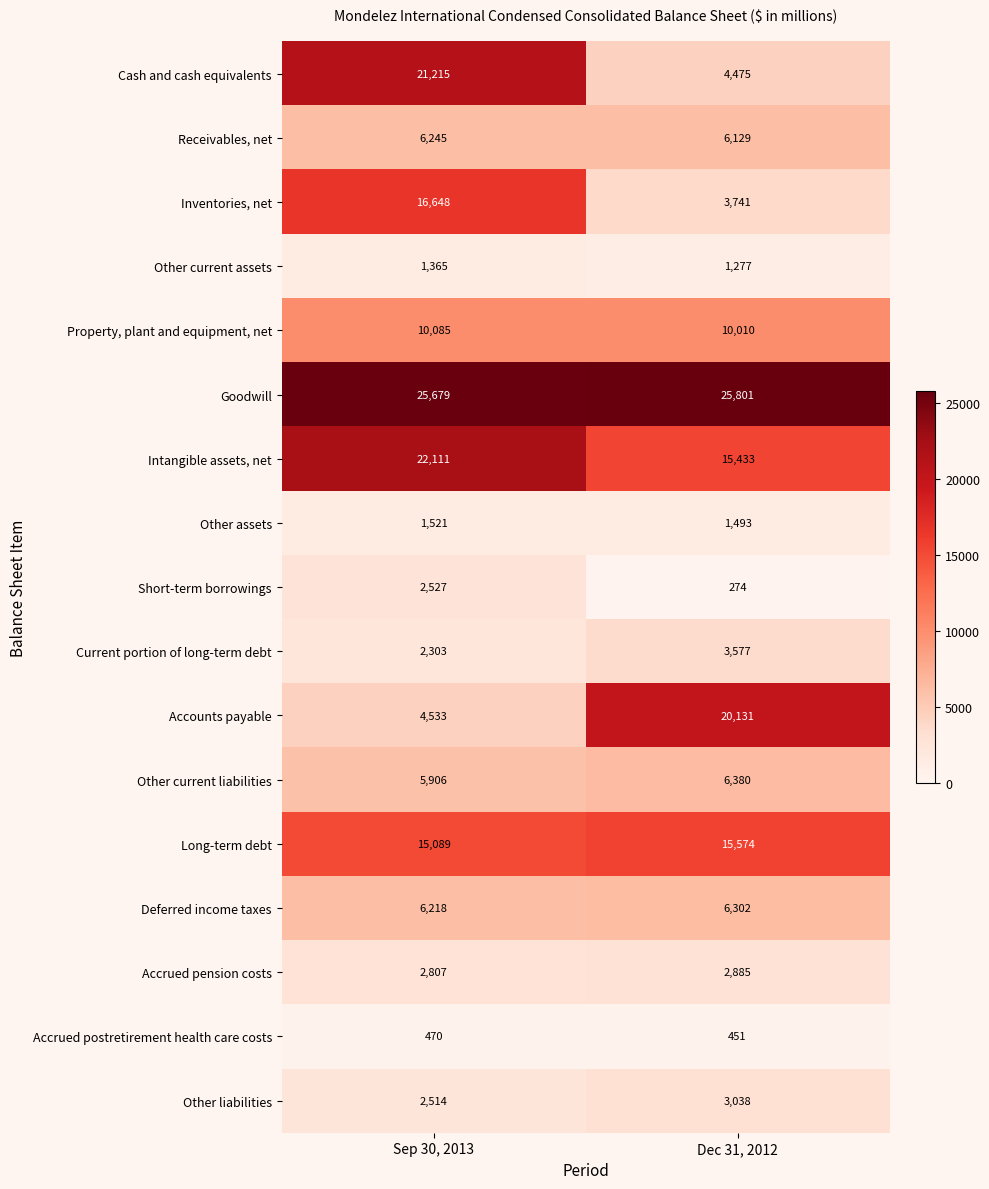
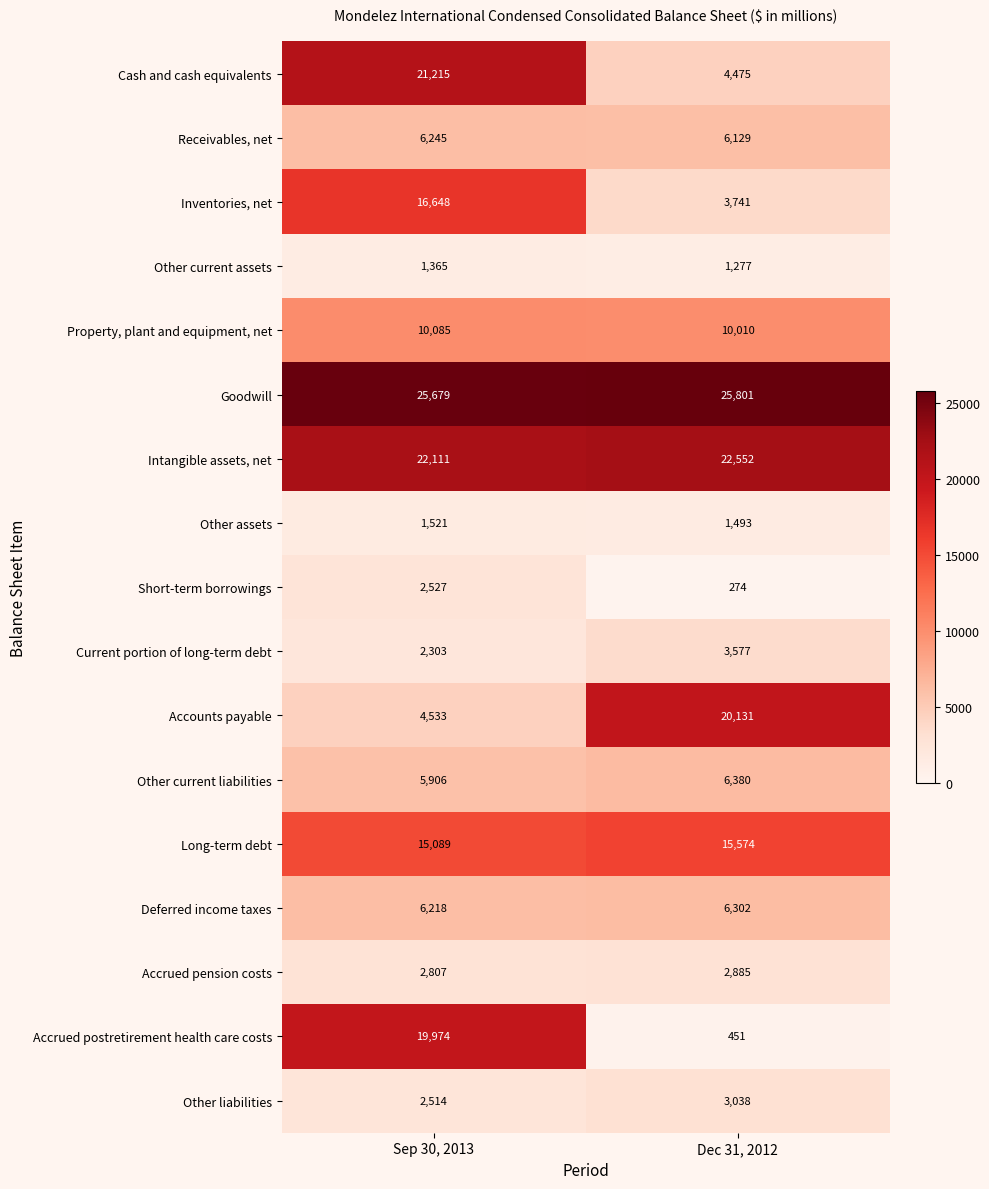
  {
    "Cash and cash equivalents": {
      "Sep 30, 2013": "21,215",
      "Dec 31, 2012": "4,475"
    },
    "Receivables, net": {
      "Sep 30, 2013": "6,245",
      "Dec 31, 2012": "6,129"
    },
    "Inventories, net": {
      "Sep 30, 2013": "16,648",
      "Dec 31, 2012": "3,741"
    },
    "Other current assets": {
      "Sep 30, 2013": "1,365",
      "Dec 31, 2012": "1,277"
    },
    "Property, plant and equipment, net": {
      "Sep 30, 2013": "10,085",
      "Dec 31, 2012": "10,010"
    },
    "Goodwill": {
      "Sep 30, 2013": "25,679",
      "Dec 31, 2012": "25,801"
    },
    "Intangible assets, net": {
      "Sep 30, 2013": "22,111",
-     "Dec 31, 2012": "15,433"
+     "Dec 31, 2012": "22,552"
    },
    "Other assets": {
      "Sep 30, 2013": "1,521",
      "Dec 31, 2012": "1,493"
    },
    "Short-term borrowings": {
      "Sep 30, 2013": "2,527",
      "Dec 31, 2012": "274"
    },
    "Current portion of long-term debt": {
      "Sep 30, 2013": "2,303",
      "Dec 31, 2012": "3,577"
    },
    "Accounts payable": {
      "Sep 30, 2013": "4,533",
      "Dec 31, 2012": "20,131"
    },
    "Other current liabilities": {
      "Sep 30, 2013": "5,906",
      "Dec 31, 2012": "6,380"
    },
    "Long-term debt": {
      "Sep 30, 2013": "15,089",
      "Dec 31, 2012": "15,574"
    },
    "Deferred income taxes": {
      "Sep 30, 2013": "6,218",
      "Dec 31, 2012": "6,302"
    },
    "Accrued pension costs": {
      "Sep 30, 2013": "2,807",
      "Dec 31, 2012": "2,885"
    },
    "Accrued postretirement health care costs": {
-     "Sep 30, 2013": "470",
+     "Sep 30, 2013": "19,974",
      "Dec 31, 2012": "451"
    },
    "Other liabilities": {
      "Sep 30, 2013": "2,514",
      "Dec 31, 2012": "3,038"
    }
  }
